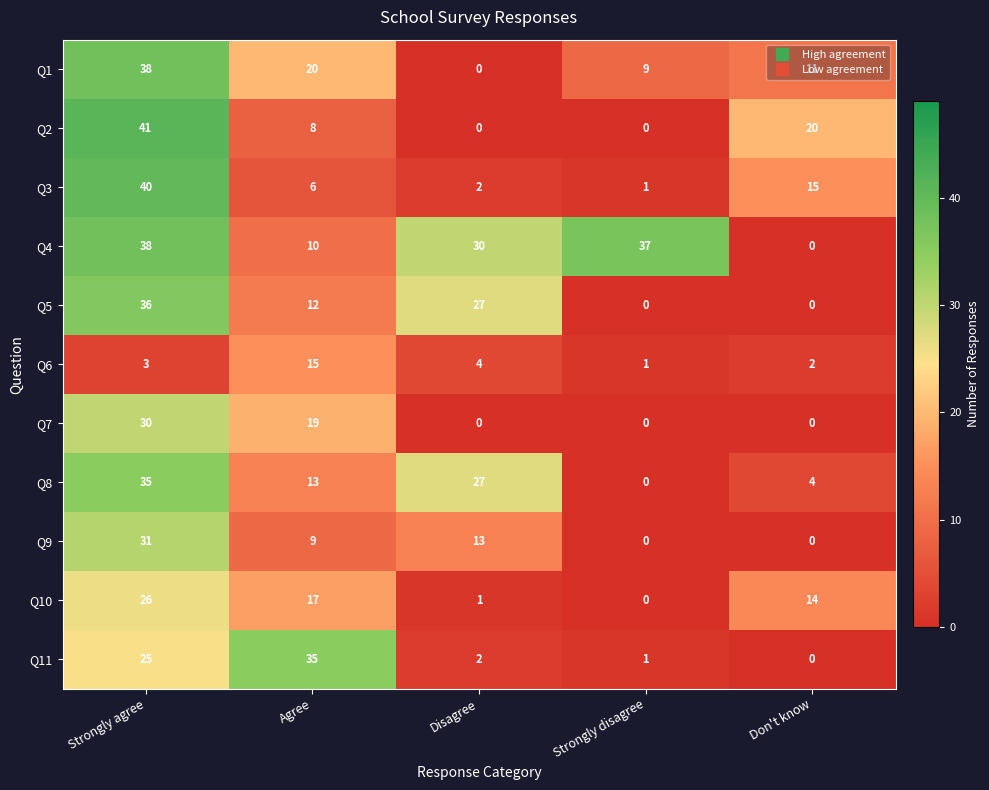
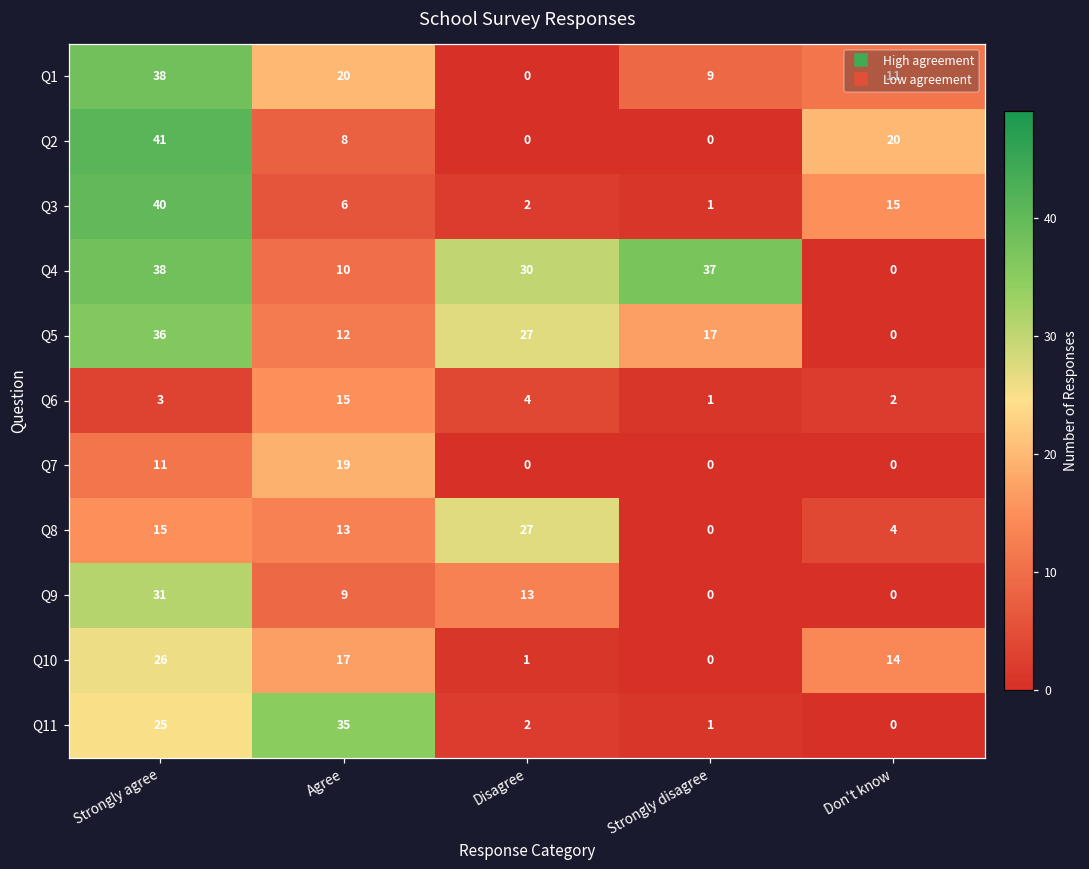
  {
    "Q1": {
      "Strongly agree": 38,
      "Agree": 20,
      "Disagree": 0,
      "Strongly disagree": 9
    },
    "Q2": {
      "Strongly agree": 41,
      "Agree": 8,
      "Disagree": 0,
      "Strongly disagree": 0,
      "Don't know": 20
    },
    "Q3": {
      "Strongly agree": 40,
      "Agree": 6,
      "Disagree": 2,
      "Strongly disagree": 1,
      "Don't know": 15
    },
    "Q4": {
      "Strongly agree": 38,
      "Agree": 10,
      "Disagree": 30,
      "Strongly disagree": 37,
      "Don't know": 0
    },
    "Q5": {
      "Strongly agree": 36,
      "Agree": 12,
      "Disagree": 27,
-     "Strongly disagree": 0,
+     "Strongly disagree": 17,
      "Don't know": 0
    },
    "Q6": {
      "Strongly agree": 3,
      "Agree": 15,
      "Disagree": 4,
      "Strongly disagree": 1,
      "Don't know": 2
    },
    "Q7": {
-     "Strongly agree": 30,
+     "Strongly agree": 11,
      "Agree": 19,
      "Disagree": 0,
      "Strongly disagree": 0,
      "Don't know": 0
    },
    "Q8": {
-     "Strongly agree": 35,
+     "Strongly agree": 15,
      "Agree": 13,
      "Disagree": 27,
      "Strongly disagree": 0,
      "Don't know": 4
    },
    "Q9": {
      "Strongly agree": 31,
      "Agree": 9,
      "Disagree": 13,
      "Strongly disagree": 0,
      "Don't know": 0
    },
    "Q10": {
      "Strongly agree": 26,
      "Agree": 17,
      "Disagree": 1,
      "Strongly disagree": 0,
      "Don't know": 14
    },
    "Q11": {
      "Strongly agree": 25,
      "Agree": 35,
      "Disagree": 2,
      "Strongly disagree": 1,
      "Don't know": 0
    }
  }
